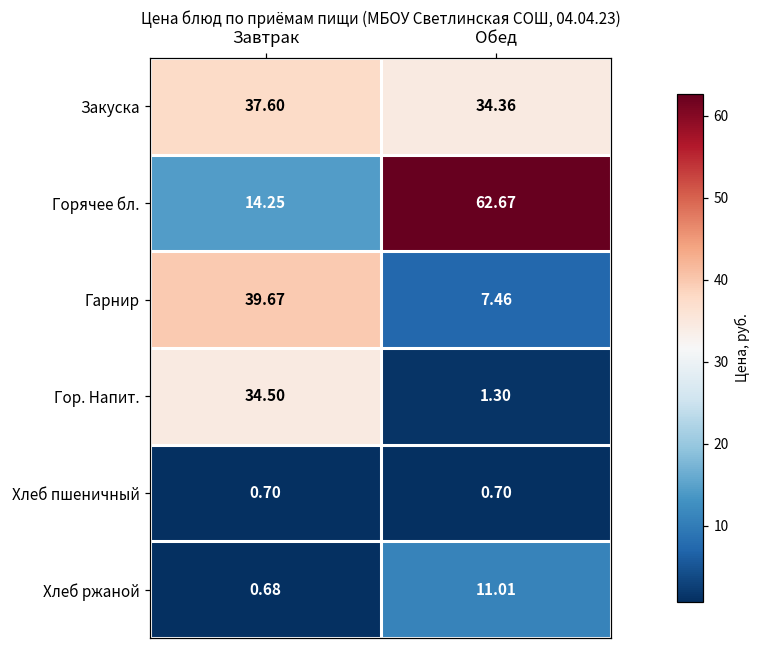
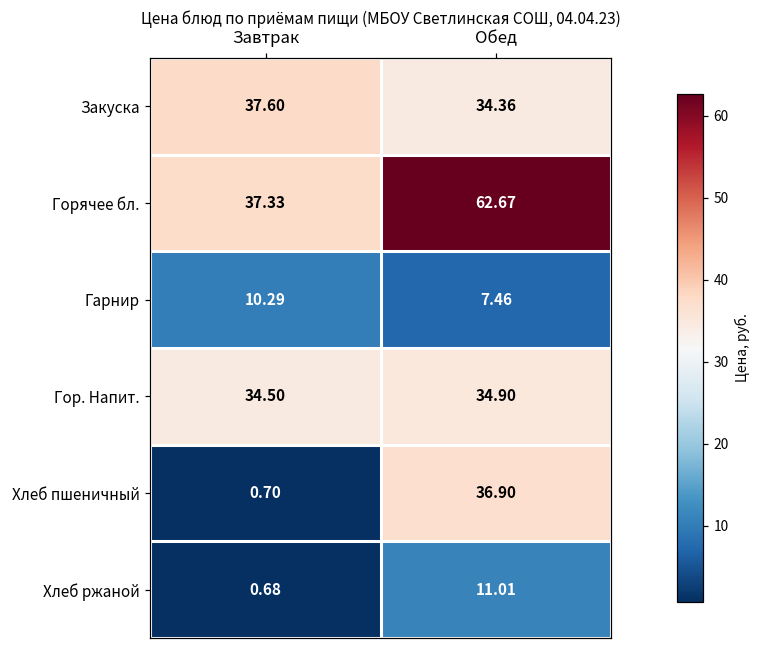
  {
    "Закуска": {
      "Завтрак": 37.60,
      "Обед": 34.36
    },
    "Горячее бл.": {
-     "Завтрак": 14.25,
+     "Завтрак": 37.33,
      "Обед": 62.67
    },
    "Гарнир": {
-     "Завтрак": 39.67,
+     "Завтрак": 10.29,
      "Обед": 7.46
    },
    "Гор. Напит.": {
      "Завтрак": 34.50,
-     "Обед": 1.30
+     "Обед": 34.90
    },
    "Хлеб пшеничный": {
      "Завтрак": 0.70,
-     "Обед": 0.70
+     "Обед": 36.90
    },
    "Хлеб ржаной": {
      "Завтрак": 0.68,
      "Обед": 11.01
    }
  }
